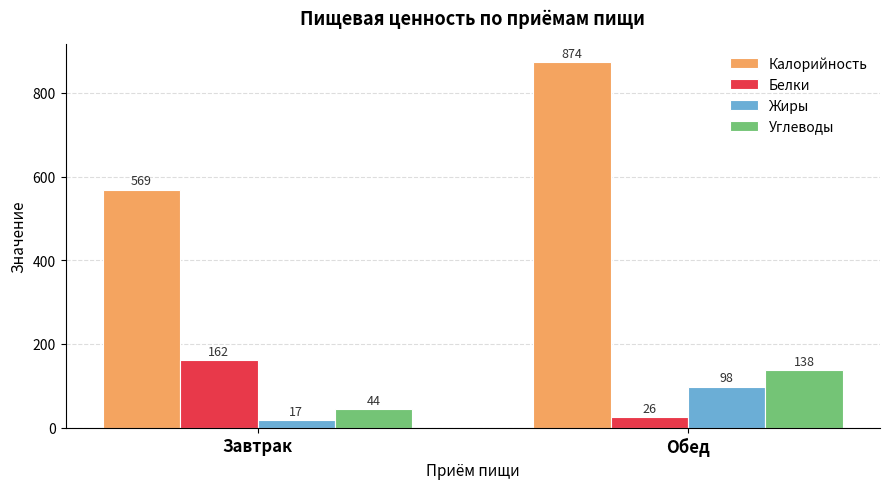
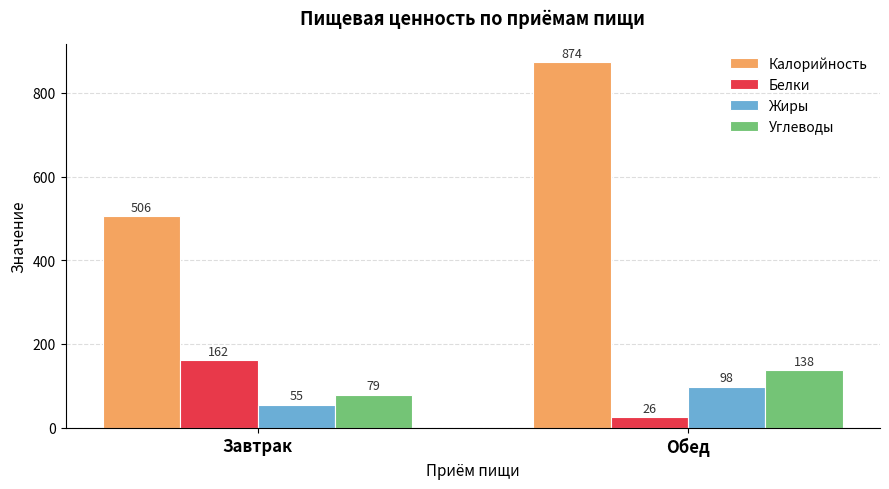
  {
    "Калорийность": {
-     "Завтрак": 569,
+     "Завтрак": 506,
      "Обед": 874
    },
    "Белки": {
      "Завтрак": 162,
      "Обед": 26
    },
    "Жиры": {
-     "Завтрак": 17,
+     "Завтрак": 55,
      "Обед": 98
    },
    "Углеводы": {
-     "Завтрак": 44,
+     "Завтрак": 79,
      "Обед": 138
    }
  }
